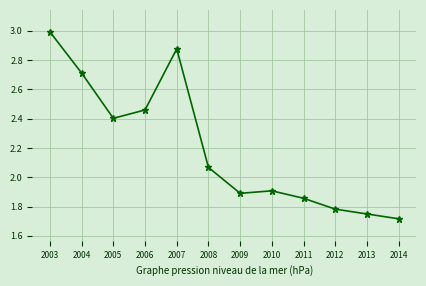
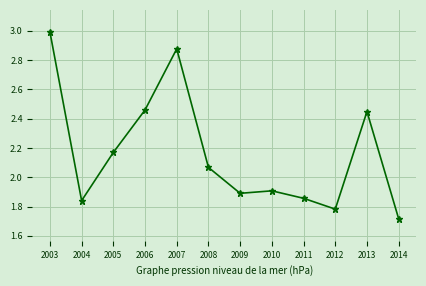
  {
    "2003": 2.99,
-   "2004": 2.71,
-   "2005": 2.40,
+   "2004": 1.84,
+   "2005": 2.17,
    "2006": 2.46,
    "2007": 2.88,
    "2008": 2.07,
    "2009": 1.89,
    "2010": 1.91,
    "2011": 1.86,
    "2012": 1.78,
-   "2013": 1.75,
+   "2013": 2.45,
    "2014": 1.72
  }
